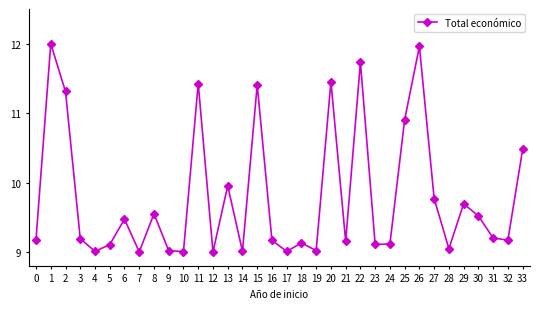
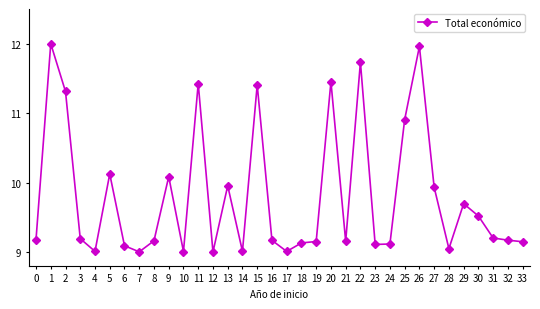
  {
    "0": 9.2,
    "1": 12.0,
    "2": 11.3,
    "3": 9.2,
    "4": 9.0,
-   "5": 9.1,
-   "6": 9.5,
+   "5": 10.1,
+   "6": 9.1,
    "7": 9.0,
-   "8": 9.5,
-   "9": 9.0,
+   "8": 9.2,
+   "9": 10.1,
    "10": 9.0,
    "11": 11.4,
    "12": 9.0,
    "13": 10.0,
    "14": 9.0,
    "15": 11.4,
    "16": 9.2,
    "17": 9.0,
    "18": 9.1,
-   "19": 9.0,
+   "19": 9.2,
    "20": 11.5,
    "21": 9.2,
    "22": 11.7,
    "23": 9.1,
    "24": 9.1,
    "25": 10.9,
    "26": 12.0,
-   "27": 9.8,
+   "27": 9.9,
    "28": 9.0,
    "29": 9.7,
    "30": 9.5,
    "31": 9.2,
    "32": 9.2,
-   "33": 10.5
+   "33": 9.1
  }
